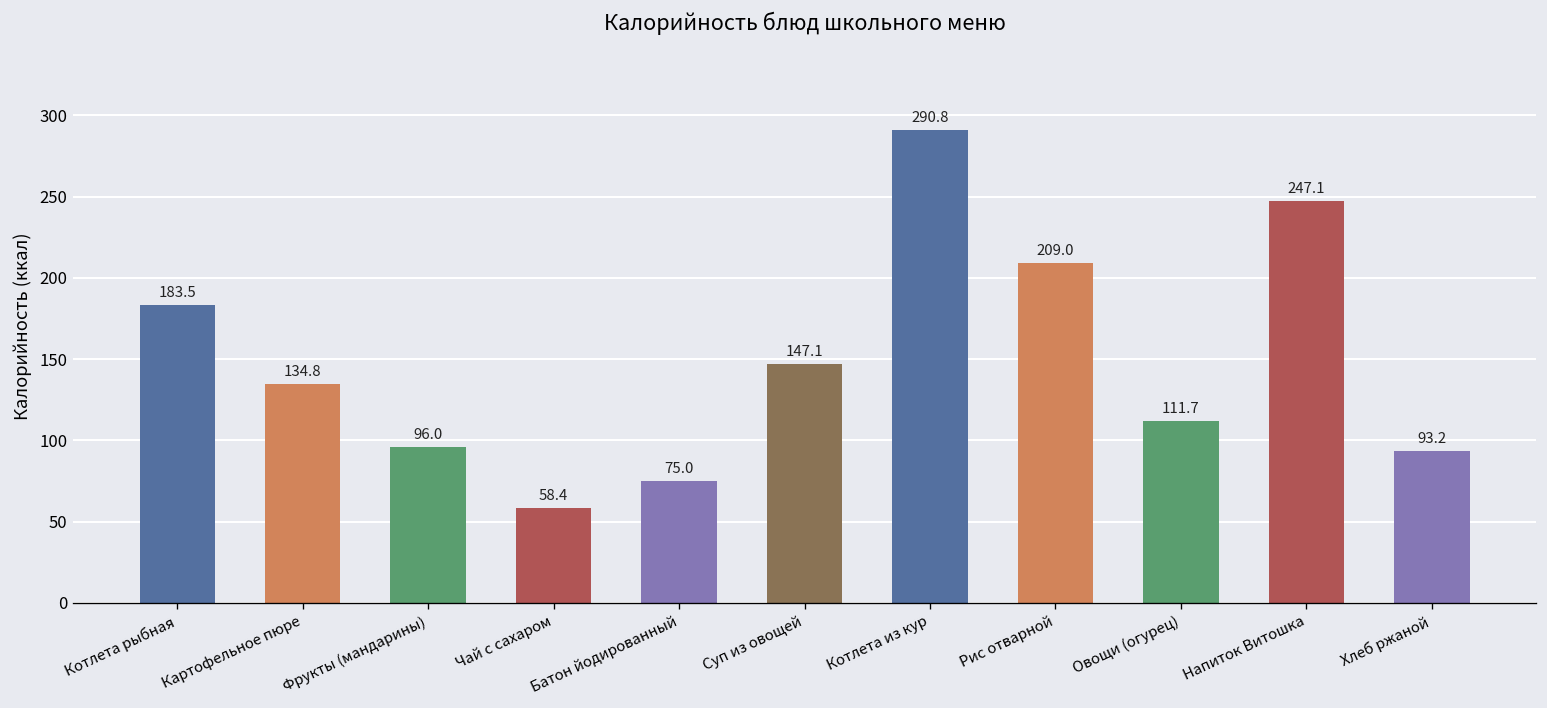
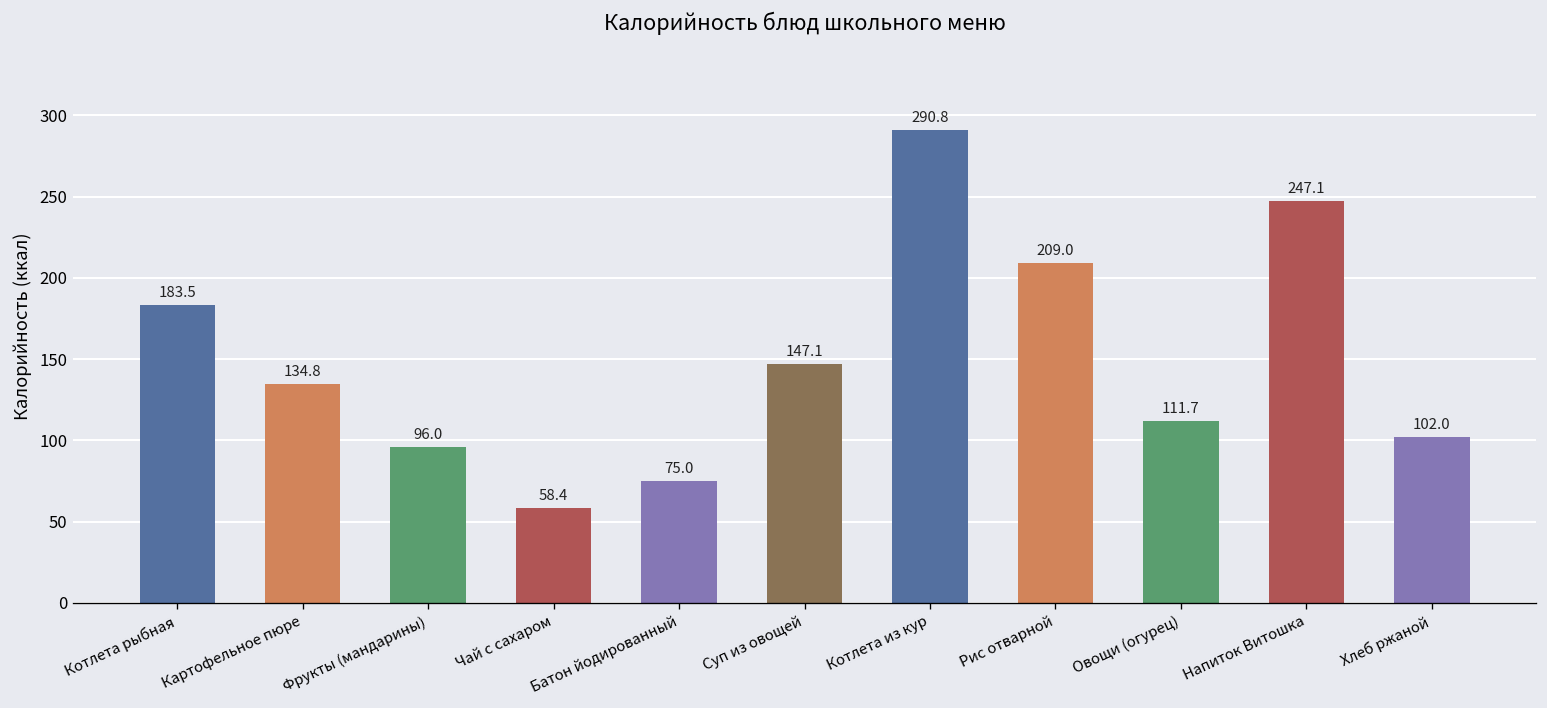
  {
    "Котлета рыбная": 183.5,
    "Картофельное пюре": 134.8,
    "Фрукты (мандарины)": 96.0,
    "Чай с сахаром": 58.4,
    "Батон йодированный": 75.0,
    "Суп из овощей": 147.1,
    "Котлета из кур": 290.8,
    "Рис отварной": 209.0,
    "Овощи (огурец)": 111.7,
    "Напиток Витошка": 247.1,
-   "Хлеб ржаной": 93.2
+   "Хлеб ржаной": 102.0
  }
